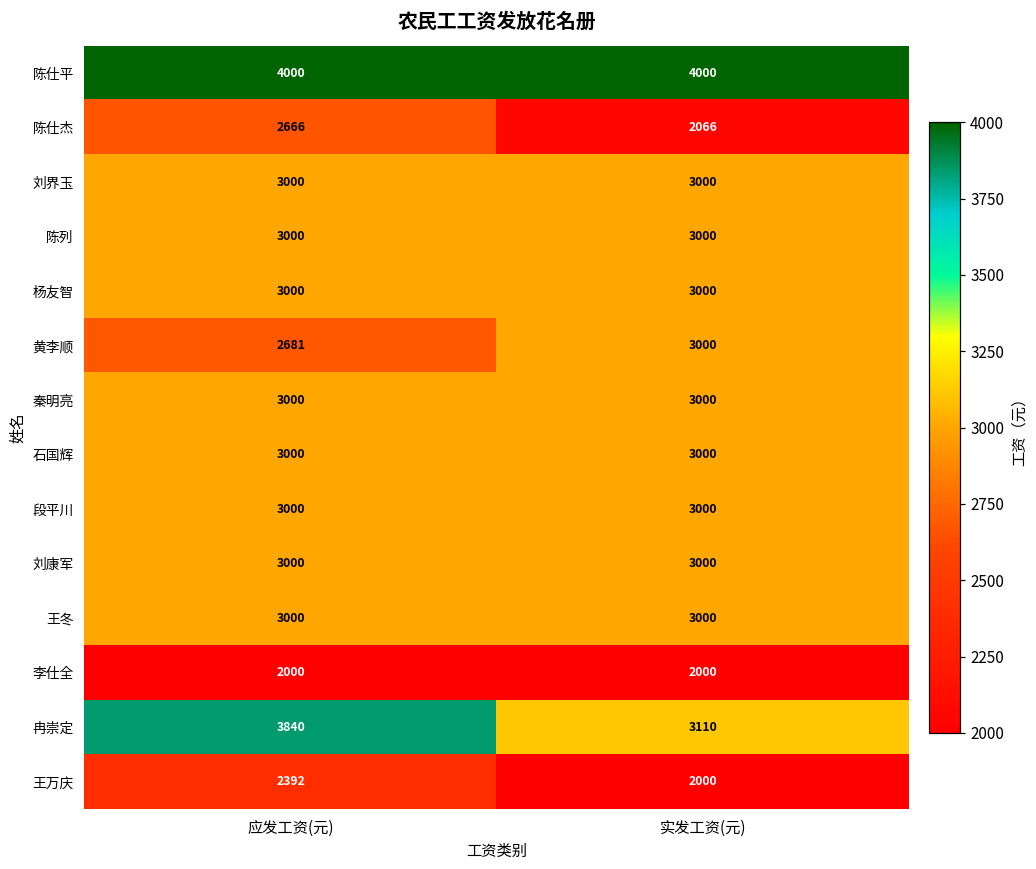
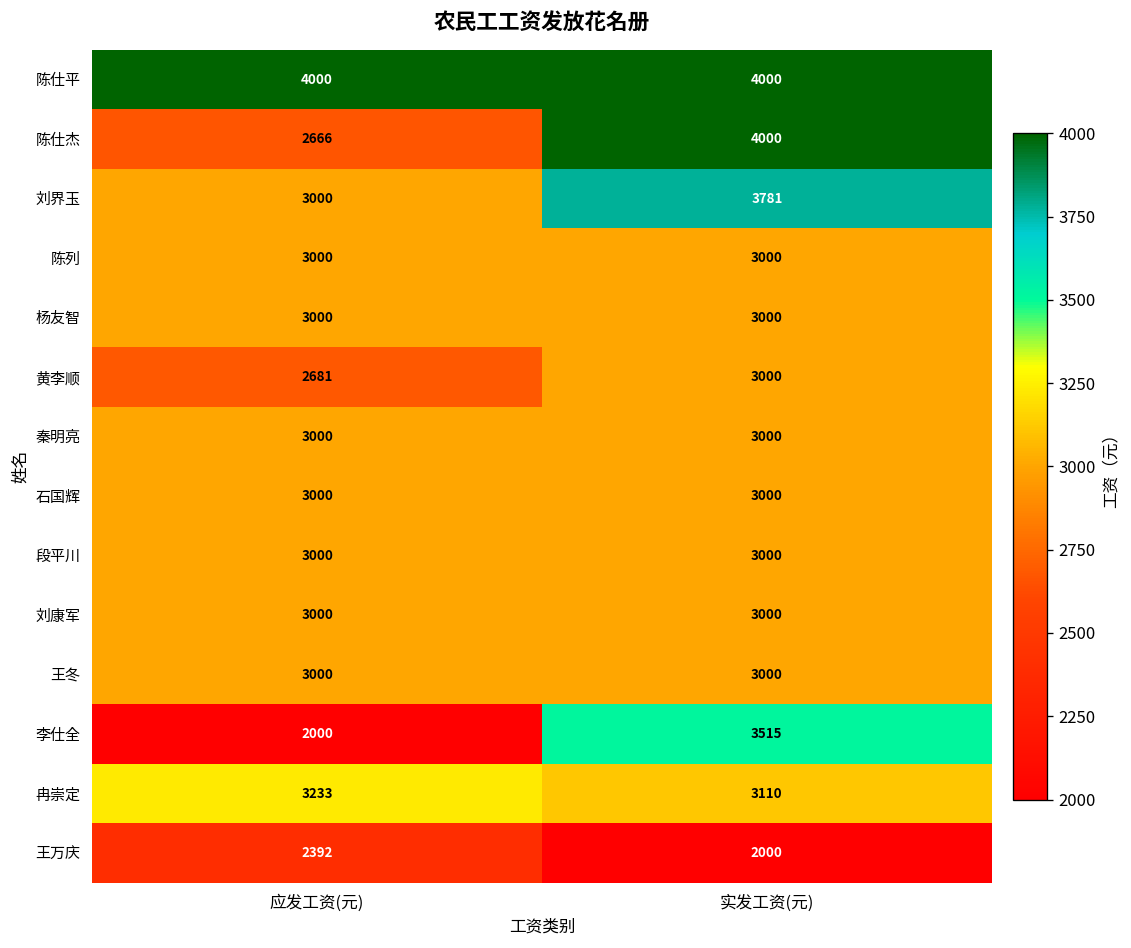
  {
    "陈仕平": {
      "应发工资(元)": 4000,
      "实发工资(元)": 4000
    },
    "陈仕杰": {
      "应发工资(元)": 2666,
-     "实发工资(元)": 2066
+     "实发工资(元)": 4000
    },
    "刘界玉": {
      "应发工资(元)": 3000,
-     "实发工资(元)": 3000
+     "实发工资(元)": 3781
    },
    "陈列": {
      "应发工资(元)": 3000,
      "实发工资(元)": 3000
    },
    "杨友智": {
      "应发工资(元)": 3000,
      "实发工资(元)": 3000
    },
    "黄李顺": {
      "应发工资(元)": 2681,
      "实发工资(元)": 3000
    },
    "秦明亮": {
      "应发工资(元)": 3000,
      "实发工资(元)": 3000
    },
    "石国辉": {
      "应发工资(元)": 3000,
      "实发工资(元)": 3000
    },
    "段平川": {
      "应发工资(元)": 3000,
      "实发工资(元)": 3000
    },
    "刘康军": {
      "应发工资(元)": 3000,
      "实发工资(元)": 3000
    },
    "王冬": {
      "应发工资(元)": 3000,
      "实发工资(元)": 3000
    },
    "李仕全": {
      "应发工资(元)": 2000,
-     "实发工资(元)": 2000
+     "实发工资(元)": 3515
    },
    "冉崇定": {
-     "应发工资(元)": 3840,
+     "应发工资(元)": 3233,
      "实发工资(元)": 3110
    },
    "王万庆": {
      "应发工资(元)": 2392,
      "实发工资(元)": 2000
    }
  }
